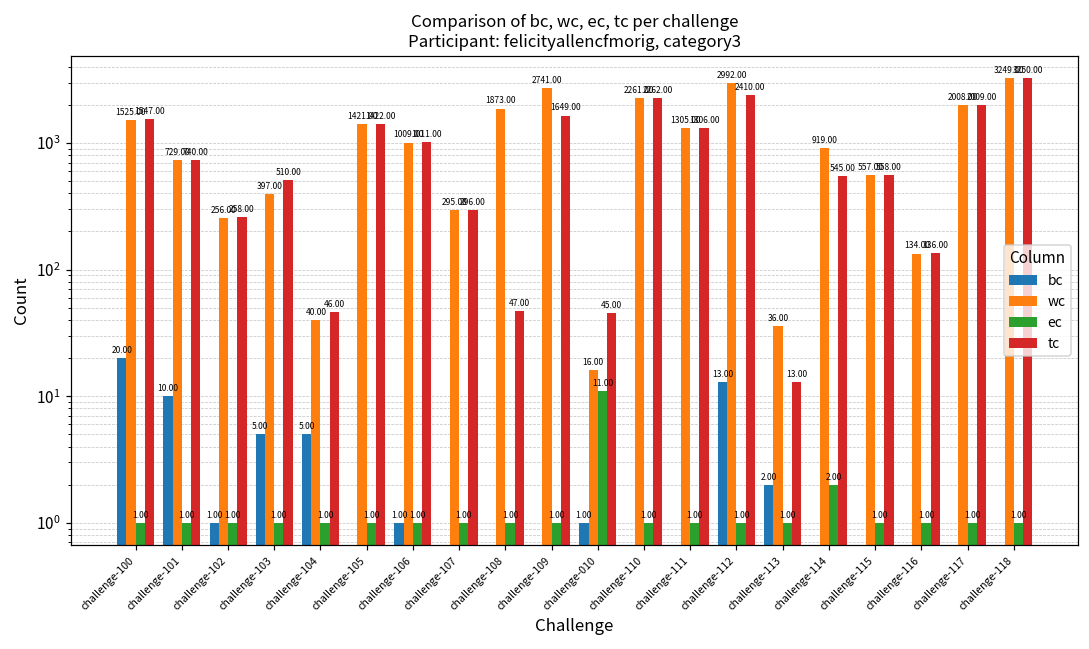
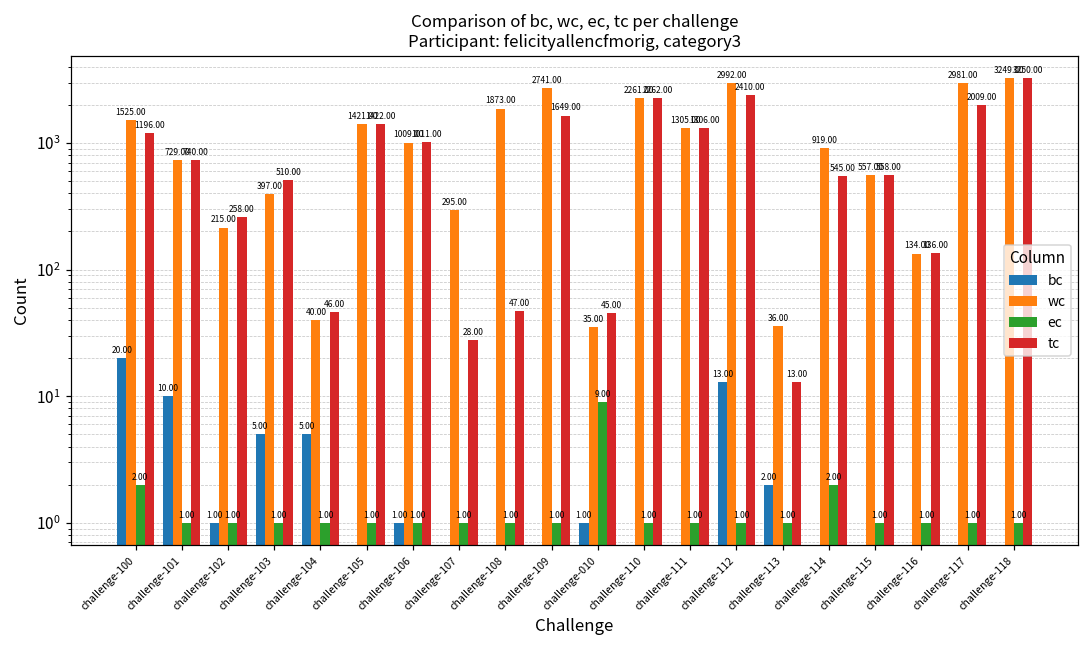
  {
    "bc": {
      "challenge-100": 20.00,
      "challenge-101": 10.00,
      "challenge-102": 1.00,
      "challenge-103": 5.00,
      "challenge-104": 5.00,
      "challenge-106": 1.00,
      "challenge-010": 1.00,
      "challenge-112": 13.00,
      "challenge-113": 2.00
    },
    "wc": {
      "challenge-100": 1525.00,
-     "challenge-102": 256.00,
+     "challenge-102": 215.00,
      "challenge-103": 397.00,
      "challenge-104": 40.00,
      "challenge-107": 295.00,
      "challenge-108": 1873.00,
      "challenge-109": 2741.00,
-     "challenge-010": 16.00,
+     "challenge-010": 35.00,
      "challenge-112": 2992.00,
      "challenge-113": 36.00,
      "challenge-114": 919.00,
-     "challenge-117": 2008.00
+     "challenge-117": 2981.00
    },
    "ec": {
-     "challenge-100": 1.00,
+     "challenge-100": 2.00,
      "challenge-101": 1.00,
      "challenge-102": 1.00,
      "challenge-103": 1.00,
      "challenge-104": 1.00,
      "challenge-105": 1.00,
      "challenge-106": 1.00,
      "challenge-107": 1.00,
      "challenge-108": 1.00,
      "challenge-109": 1.00,
-     "challenge-010": 11.00,
+     "challenge-010": 9.00,
      "challenge-110": 1.00,
      "challenge-111": 1.00,
      "challenge-112": 1.00,
      "challenge-113": 1.00,
      "challenge-114": 2.00,
      "challenge-115": 1.00,
      "challenge-116": 1.00,
      "challenge-117": 1.00,
      "challenge-118": 1.00
    },
    "tc": {
-     "challenge-100": 1547.00,
+     "challenge-100": 1196.00,
      "challenge-102": 258.00,
      "challenge-103": 510.00,
      "challenge-104": 46.00,
-     "challenge-107": 296.00,
+     "challenge-107": 28.00,
      "challenge-108": 47.00,
      "challenge-109": 1649.00,
      "challenge-010": 45.00,
      "challenge-112": 2410.00,
      "challenge-113": 13.00,
      "challenge-114": 545.00,
      "challenge-117": 2009.00
    }
  }
